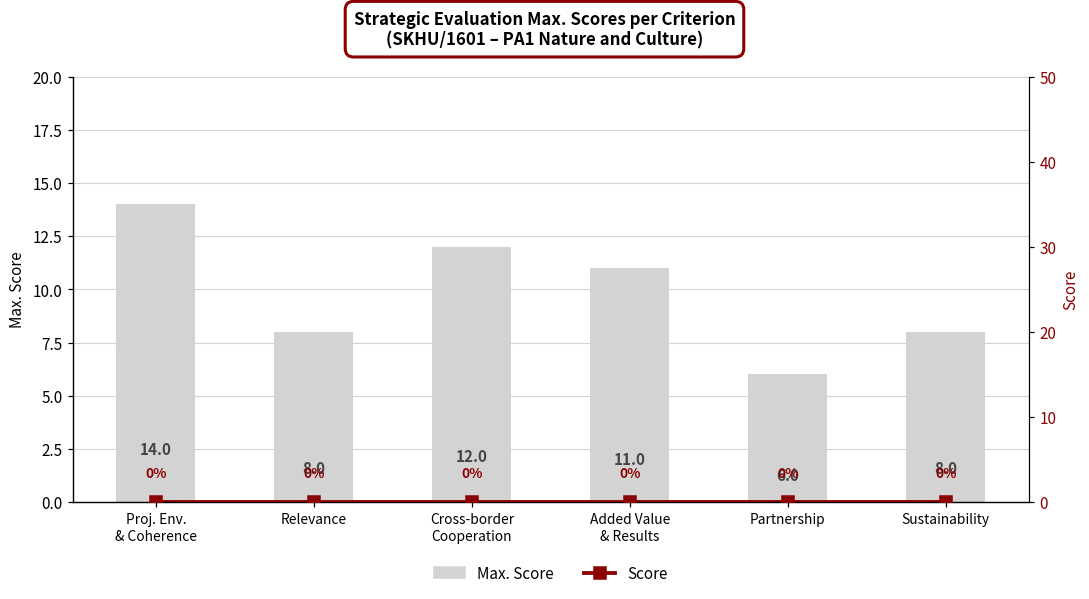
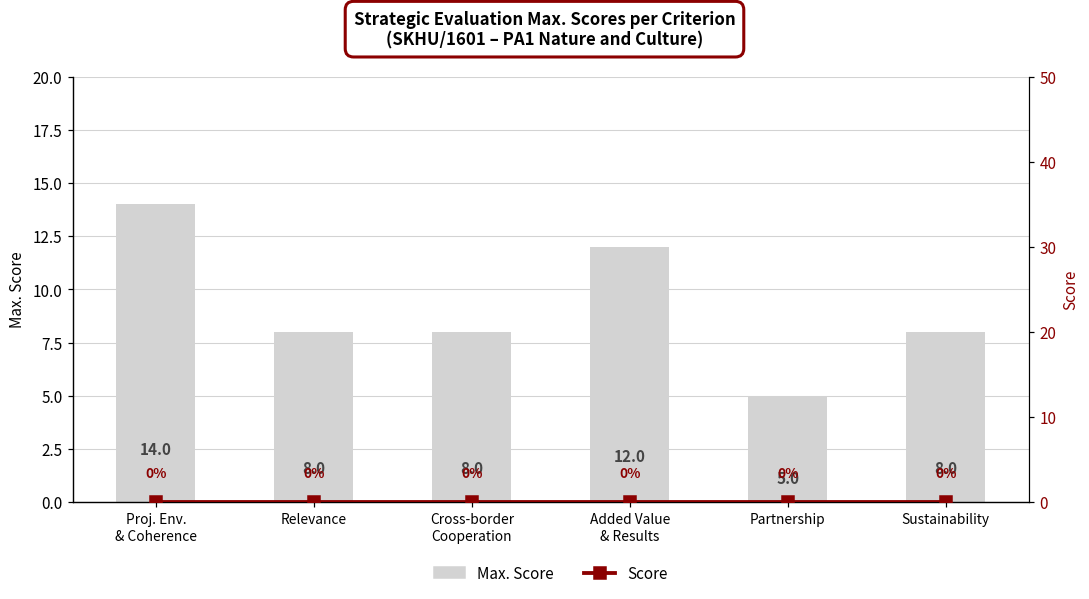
  {
    "Max. Score": {
      "Proj. Env. & Coherence": "14.0",
-     "Cross-border Cooperation": "12.0",
-     "Added Value & Results": "11.0",
-     "Partnership": "6.0"
+     "Cross-border Cooperation": "8.0",
+     "Added Value & Results": "12.0",
+     "Partnership": "5.0"
    },
    "Score": {
      "Proj. Env. & Coherence": "0%",
      "Added Value & Results": "0%"
    }
  }
